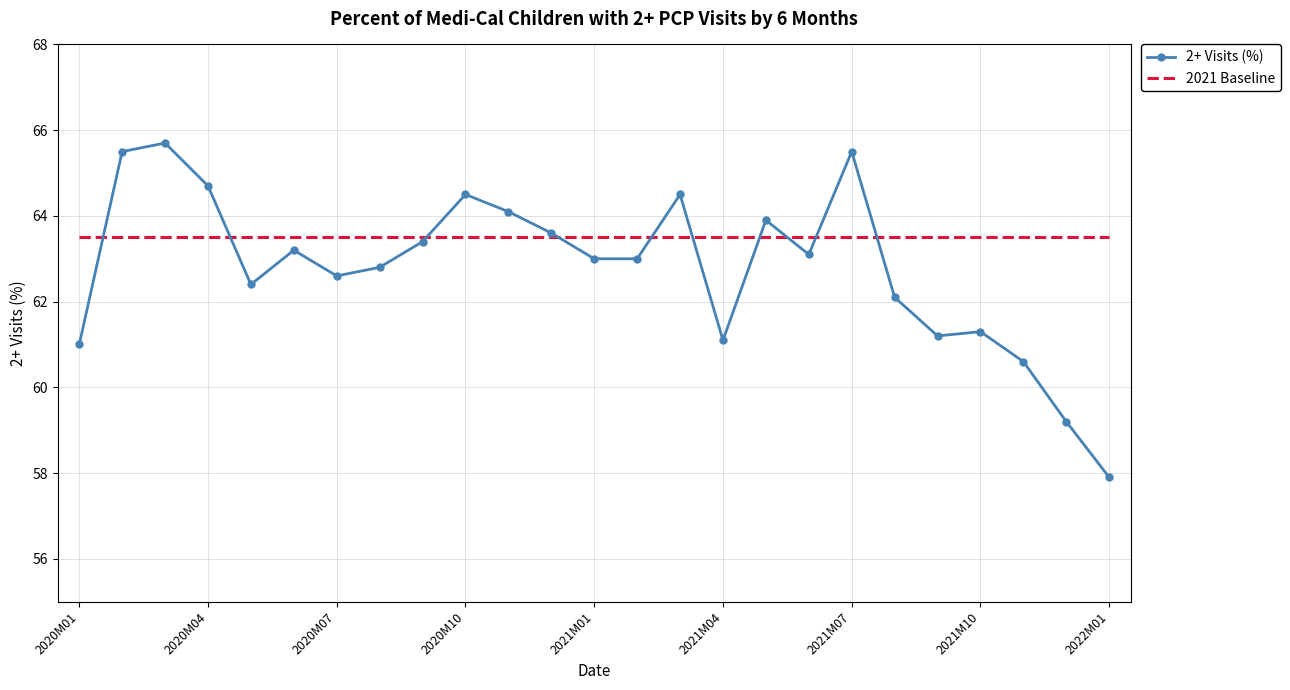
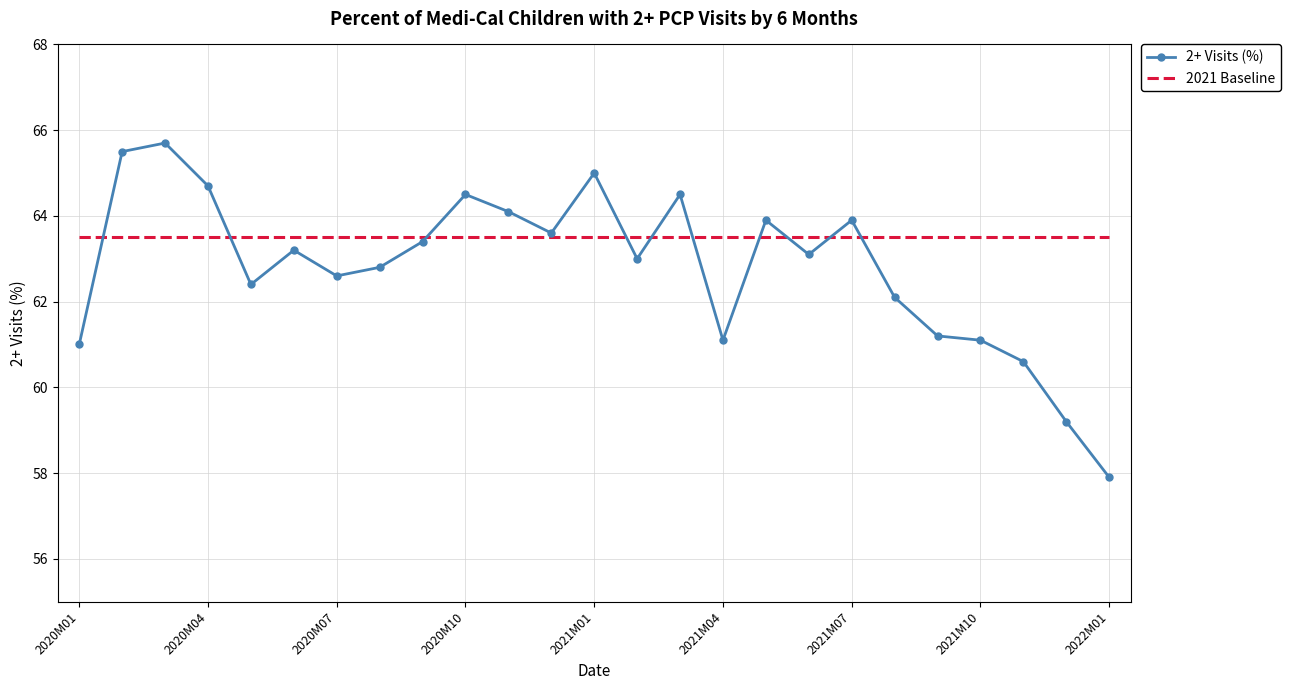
  {
    "2+ Visits (%)": {
      "2020M01": 61.0,
      "2020M04": 64.7,
      "2020M07": 62.6,
      "2020M10": 64.5,
-     "2021M01": 63,
+     "2021M01": 65,
      "2021M04": 61.1,
-     "2021M07": 65.5,
-     "2021M10": 61.3,
+     "2021M07": 63.9,
+     "2021M10": 61.1,
      "2022M01": 57.9
    },
    "2021 Baseline": {
      "2020M01": 63.5,
      "2020M04": 63.5,
      "2020M07": 63.5,
      "2020M10": 63.5,
      "2021M01": 63.5,
      "2021M04": 63.5,
      "2021M07": 63.5,
      "2021M10": 63.5,
      "2022M01": 63.5
    }
  }
